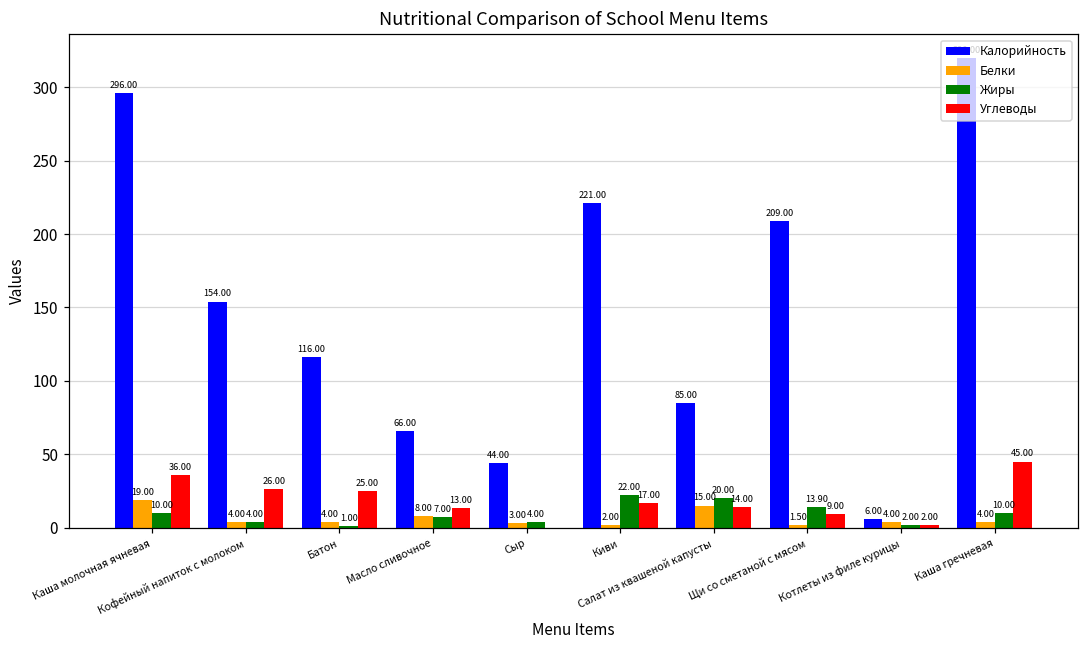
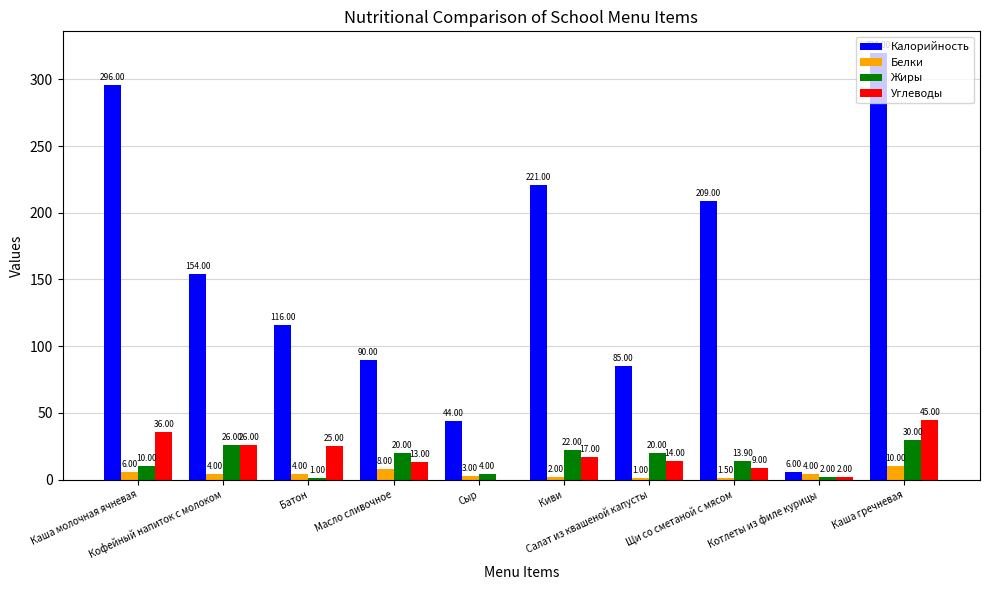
  {
    "Калорийность": {
      "Каша молочная ячневая": 296.00,
      "Кофейный напиток с молоком": 154.00,
      "Батон": 116.00,
-     "Масло сливочное": 66.00,
+     "Масло сливочное": 90.00,
      "Сыр": 44.00,
      "Киви": 221.00,
      "Салат из квашеной капусты": 85.00,
      "Щи со сметаной с мясом": 209.00,
      "Котлеты из филе курицы": 6.00
    },
    "Белки": {
-     "Каша молочная ячневая": 19.00,
+     "Каша молочная ячневая": 6.00,
      "Кофейный напиток с молоком": 4.00,
      "Батон": 4.00,
      "Масло сливочное": 8.00,
      "Сыр": 3.00,
      "Киви": 2.00,
-     "Салат из квашеной капусты": 15.00,
+     "Салат из квашеной капусты": 1.00,
      "Щи со сметаной с мясом": 1.50,
      "Котлеты из филе курицы": 4.00,
-     "Каша гречневая": 4.00
+     "Каша гречневая": 10.00
    },
    "Жиры": {
      "Каша молочная ячневая": 10.00,
-     "Кофейный напиток с молоком": 4.00,
+     "Кофейный напиток с молоком": 26.00,
      "Батон": 1.00,
-     "Масло сливочное": 7.00,
+     "Масло сливочное": 20.00,
      "Сыр": 4.00,
      "Киви": 22.00,
      "Салат из квашеной капусты": 20.00,
      "Щи со сметаной с мясом": 13.90,
      "Котлеты из филе курицы": 2.00,
-     "Каша гречневая": 10.00
+     "Каша гречневая": 30.00
    },
    "Углеводы": {
      "Каша молочная ячневая": 36.00,
      "Батон": 25.00,
      "Масло сливочное": 13.00,
      "Киви": 17.00,
      "Салат из квашеной капусты": 14.00,
      "Щи со сметаной с мясом": 9.00,
      "Котлеты из филе курицы": 2.00,
      "Каша гречневая": 45.00
    }
  }
